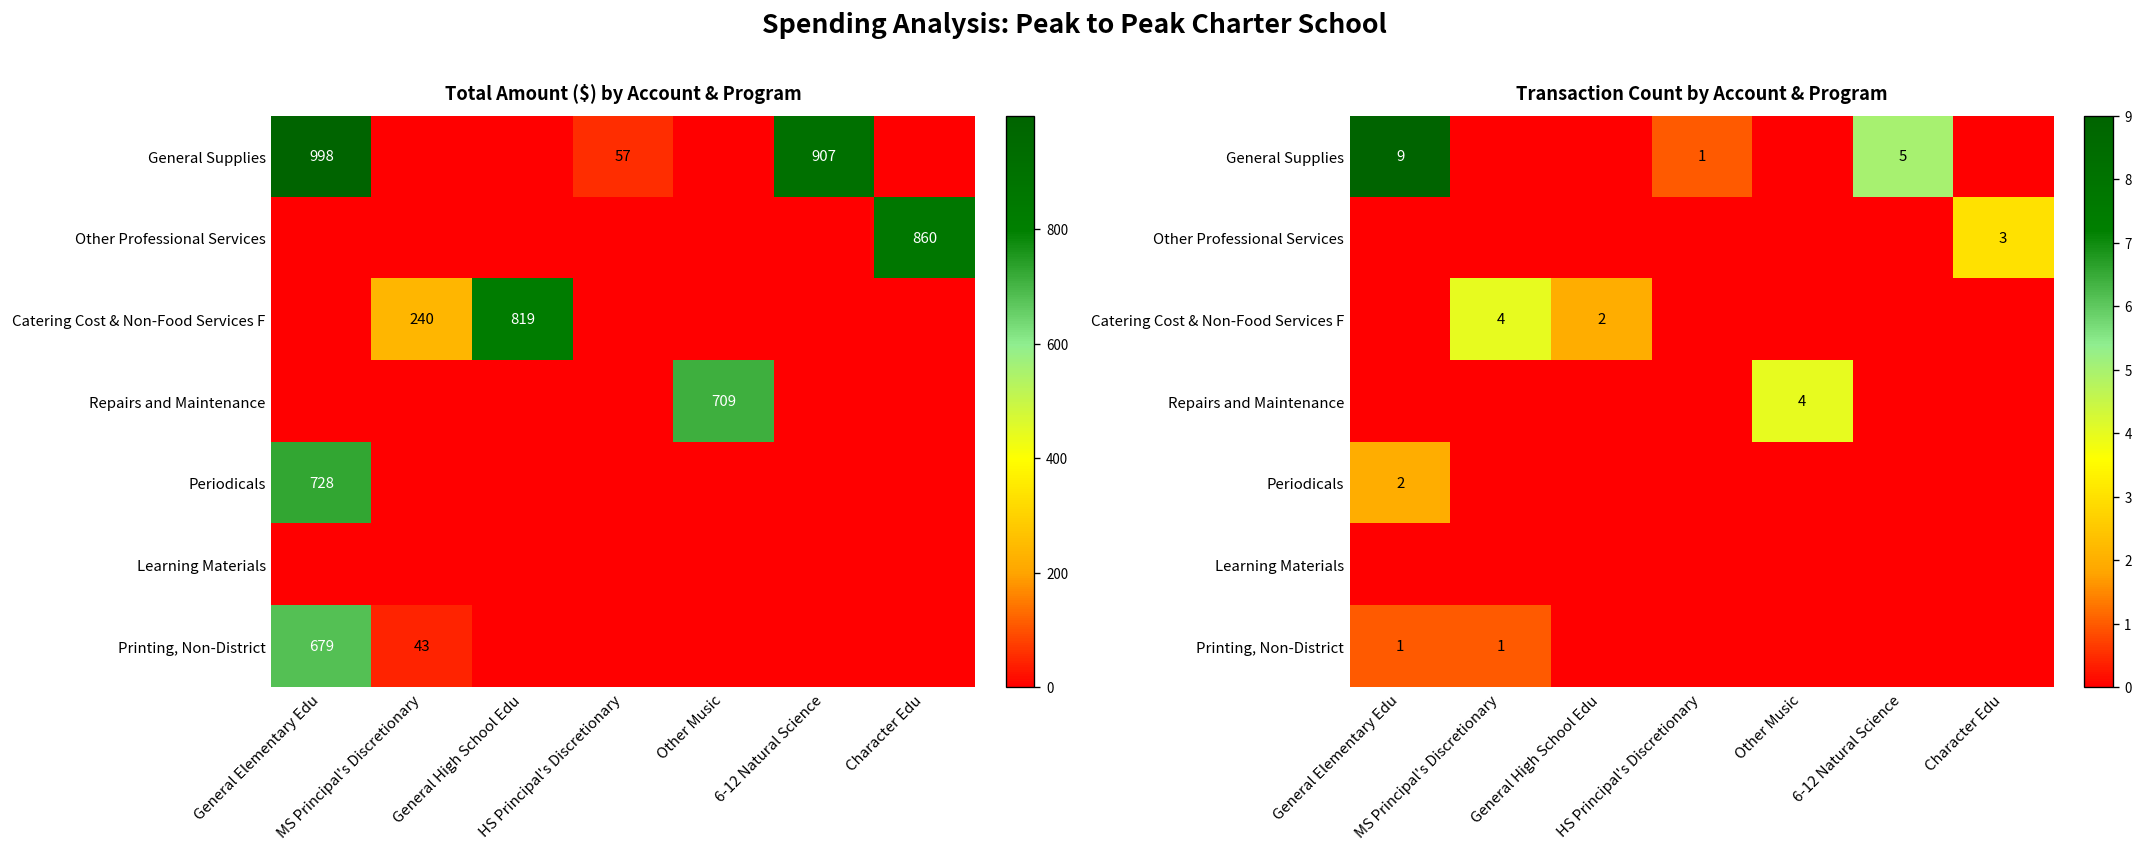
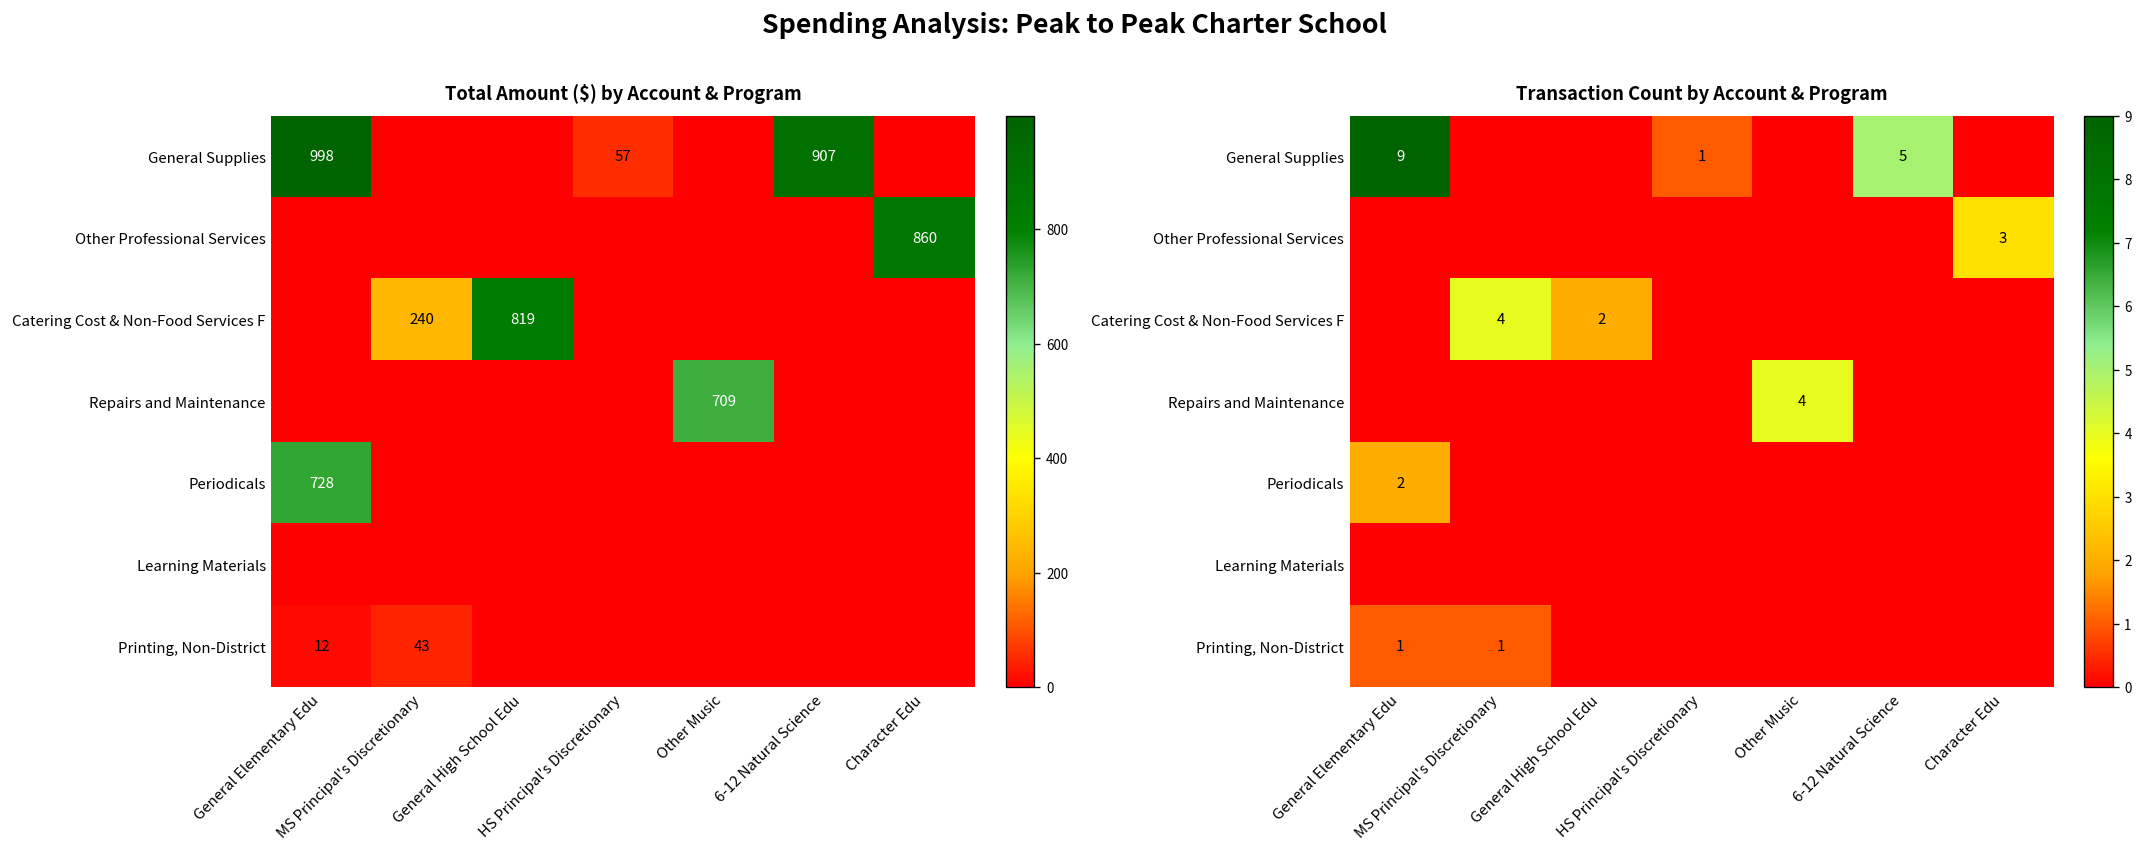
  {
    "Total Amount ($) by Account & Program": {
      "General Supplies": {
        "General Elementary Edu": 998,
        "HS Principal's Discretionary": 57,
        "6-12 Natural Science": 907
      },
      "Other Professional Services": {
        "Character Edu": 860
      },
      "Catering Cost & Non-Food Services F": {
        "MS Principal's Discretionary": 240,
        "General High School Edu": 819
      },
      "Repairs and Maintenance": {
        "Other Music": 709
      },
      "Periodicals": {
        "General Elementary Edu": 728
      },
      "Printing, Non-District": {
-       "General Elementary Edu": 679,
+       "General Elementary Edu": 12,
        "MS Principal's Discretionary": 43
      }
    },
    "Transaction Count by Account & Program": {
      "General Supplies": {
        "General Elementary Edu": 9,
        "HS Principal's Discretionary": 1,
        "6-12 Natural Science": 5
      },
      "Other Professional Services": {
        "Character Edu": 3
      },
      "Catering Cost & Non-Food Services F": {
        "MS Principal's Discretionary": 4,
        "General High School Edu": 2
      },
      "Repairs and Maintenance": {
        "Other Music": 4
      },
      "Periodicals": {
        "General Elementary Edu": 2
      },
      "Printing, Non-District": {
        "General Elementary Edu": 1,
        "MS Principal's Discretionary": 1
      }
    }
  }
